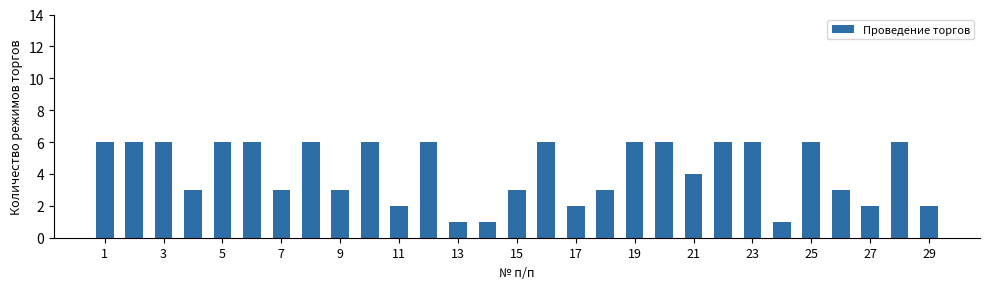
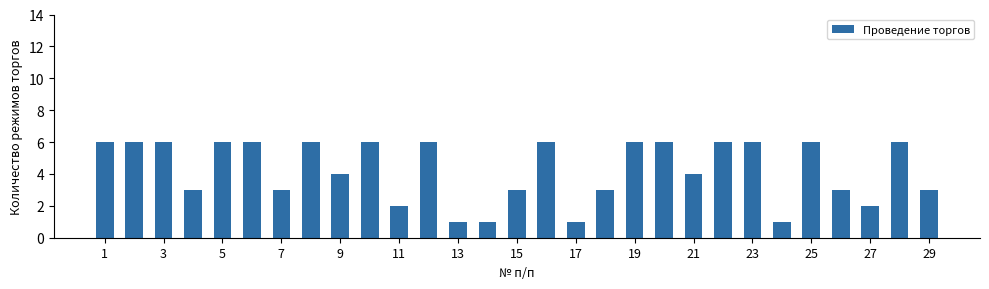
  {
    "1": 6,
    "3": 6,
    "5": 6,
    "7": 3,
-   "9": 3,
+   "9": 4,
    "11": 2,
    "13": 1,
    "15": 3,
-   "17": 2,
+   "17": 1,
    "19": 6,
    "21": 4,
    "23": 6,
    "25": 6,
    "27": 2,
-   "29": 2
+   "29": 3
  }
